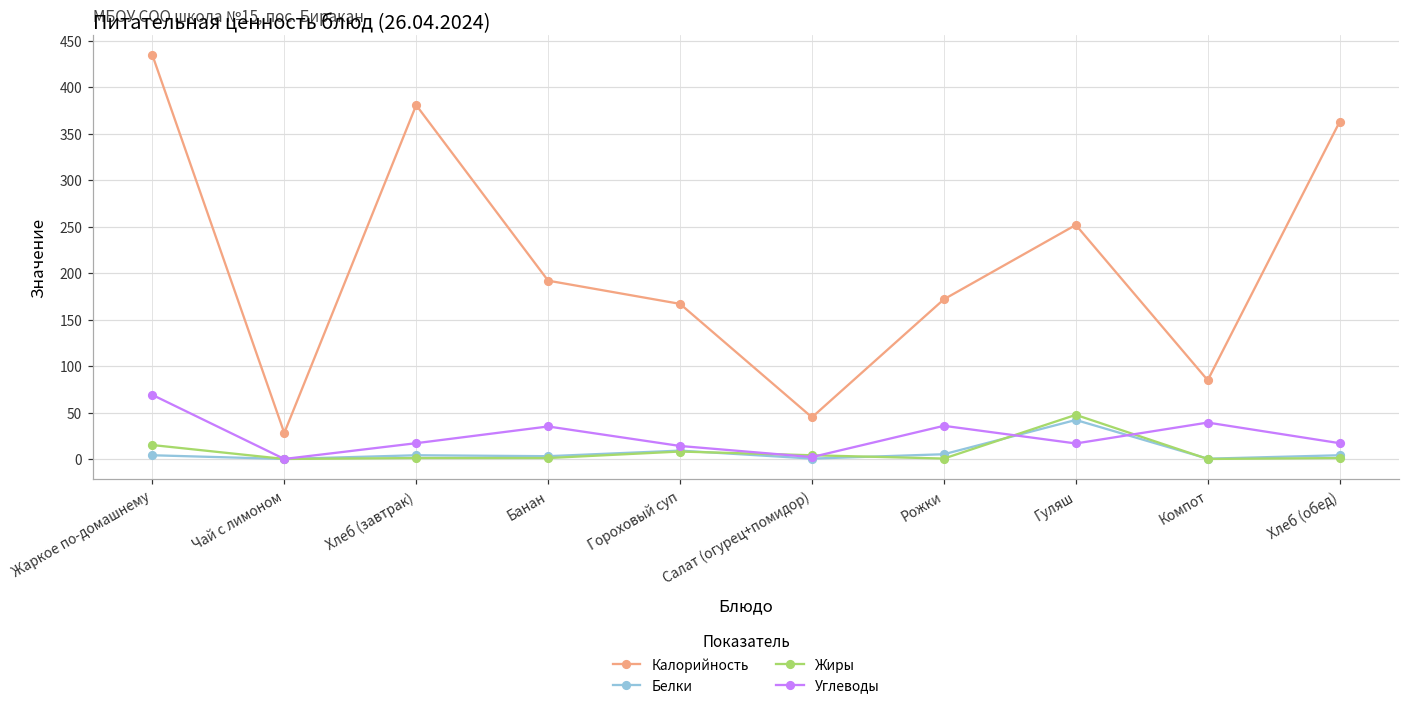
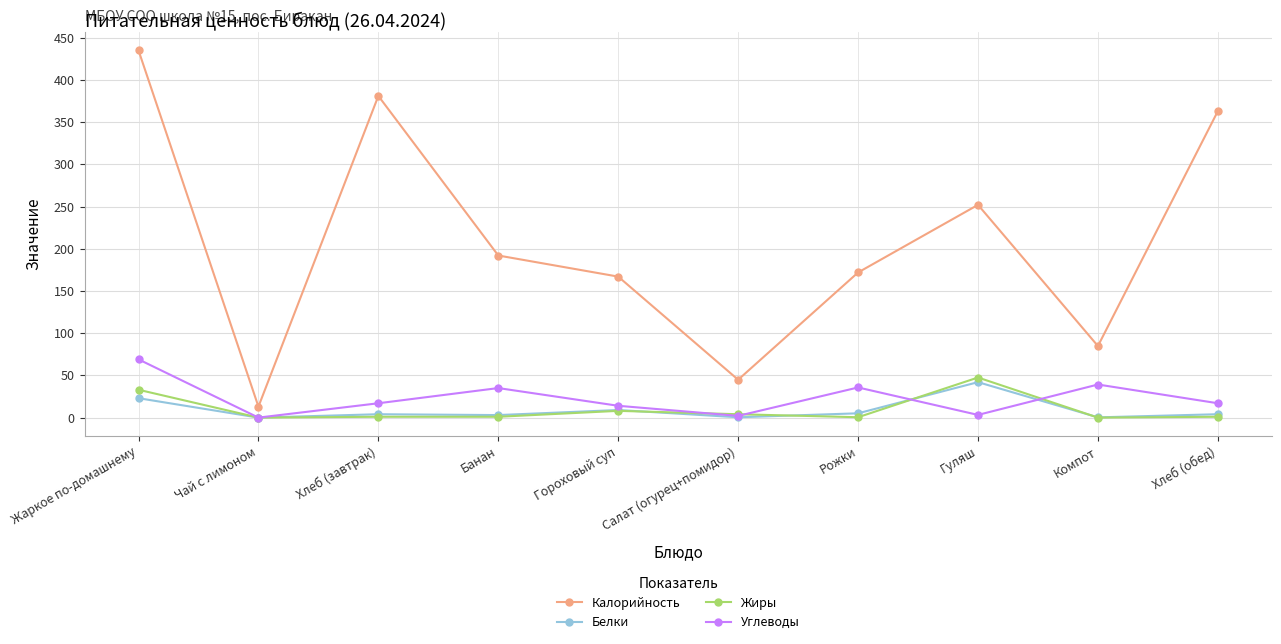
  {
    "Калорийность": {
      "Жаркое по-домашнему": 440,
-     "Чай с лимоном": 30,
+     "Чай с лимоном": 10,
      "Хлеб (завтрак)": 380,
      "Банан": 190,
      "Гороховый суп": 170,
      "Салат (огурец+помидор)": 40,
      "Рожки": 170,
      "Гуляш": 250,
      "Компот": 80,
      "Хлеб (обед)": 360
    },
    "Белки": {
-     "Жаркое по-домашнему": 0,
+     "Жаркое по-домашнему": 20,
      "Хлеб (завтрак)": 0,
      "Рожки": 10,
      "Гуляш": 40,
      "Хлеб (обед)": 0
    },
    "Жиры": {
-     "Жаркое по-домашнему": 20,
+     "Жаркое по-домашнему": 30,
      "Хлеб (завтрак)": 0,
      "Рожки": 0,
      "Гуляш": 50,
      "Хлеб (обед)": 0
    },
    "Углеводы": {
      "Жаркое по-домашнему": 70,
      "Хлеб (завтрак)": 20,
      "Банан": 40,
      "Гороховый суп": 10,
      "Рожки": 40,
-     "Гуляш": 20,
+     "Гуляш": 0,
      "Компот": 40,
      "Хлеб (обед)": 20
    }
  }
